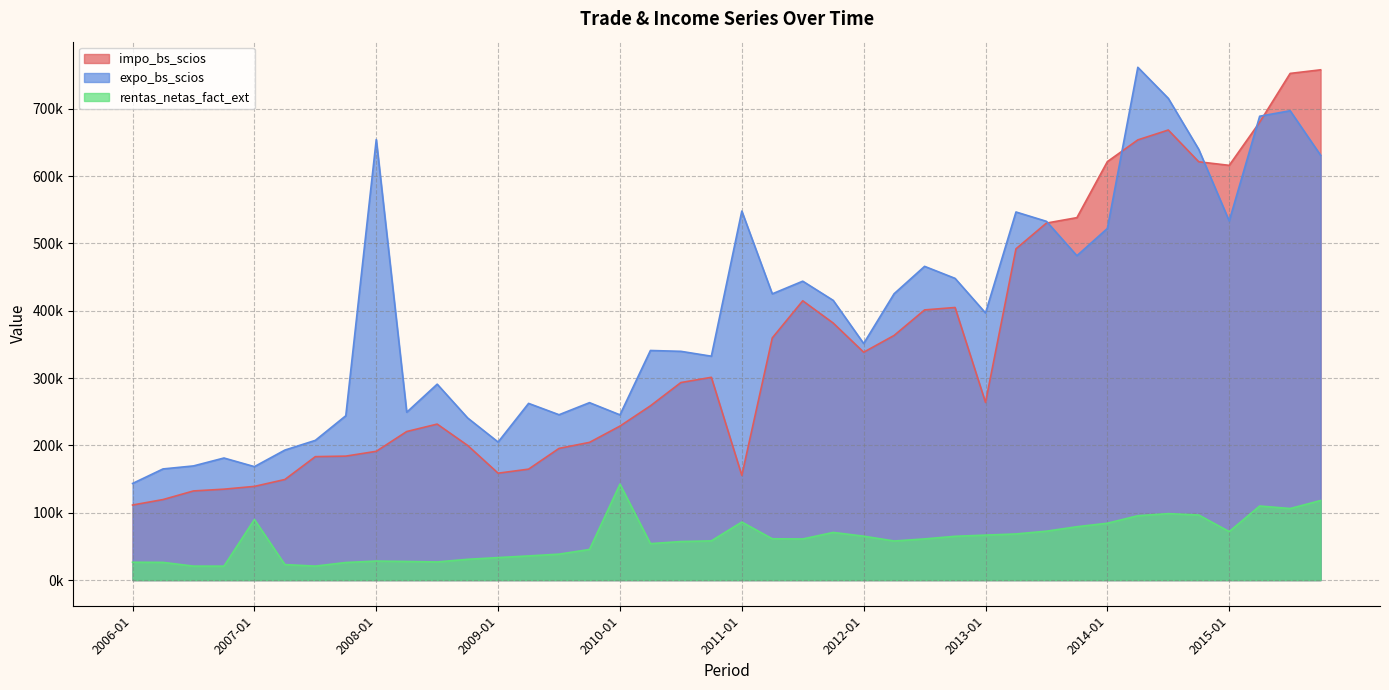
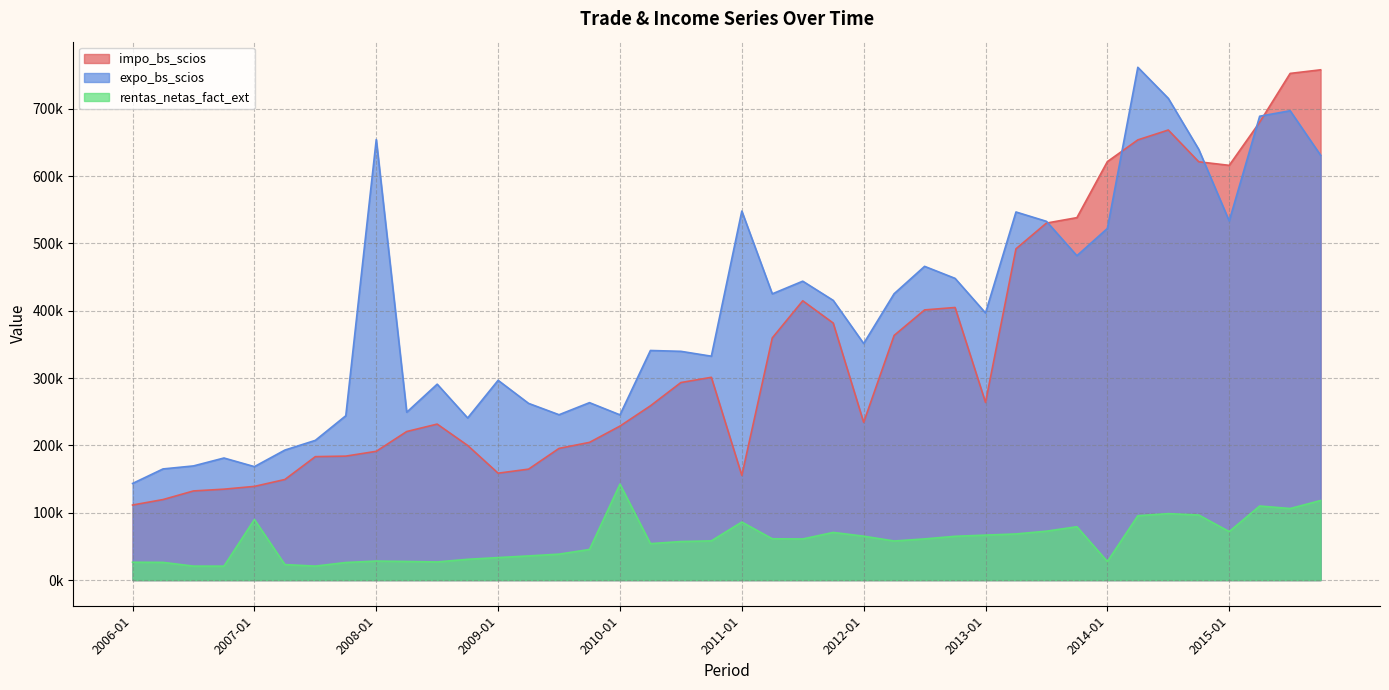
  {
    "impo_bs_scios": {
      "2006-01": 110000,
      "2007-01": 140000,
      "2008-01": 190000,
      "2009-01": 160000,
      "2010-01": 230000,
      "2011-01": 160000,
-     "2012-01": 340000,
+     "2012-01": 230000,
      "2013-01": 260000,
      "2014-01": 620000,
      "2015-01": 620000
    },
    "expo_bs_scios": {
      "2006-01": 140000,
      "2007-01": 170000,
      "2008-01": 650000,
-     "2009-01": 200000,
+     "2009-01": 300000,
      "2010-01": 250000,
      "2011-01": 550000,
      "2012-01": 350000,
      "2013-01": 400000,
      "2014-01": 520000,
      "2015-01": 530000
    },
    "rentas_netas_fact_ext": {
      "2006-01": 30000,
      "2007-01": 90000,
      "2008-01": 30000,
      "2009-01": 30000,
      "2010-01": 140000,
      "2011-01": 90000,
      "2012-01": 70000,
      "2013-01": 70000,
-     "2014-01": 80000,
+     "2014-01": 30000,
      "2015-01": 70000
    }
  }
